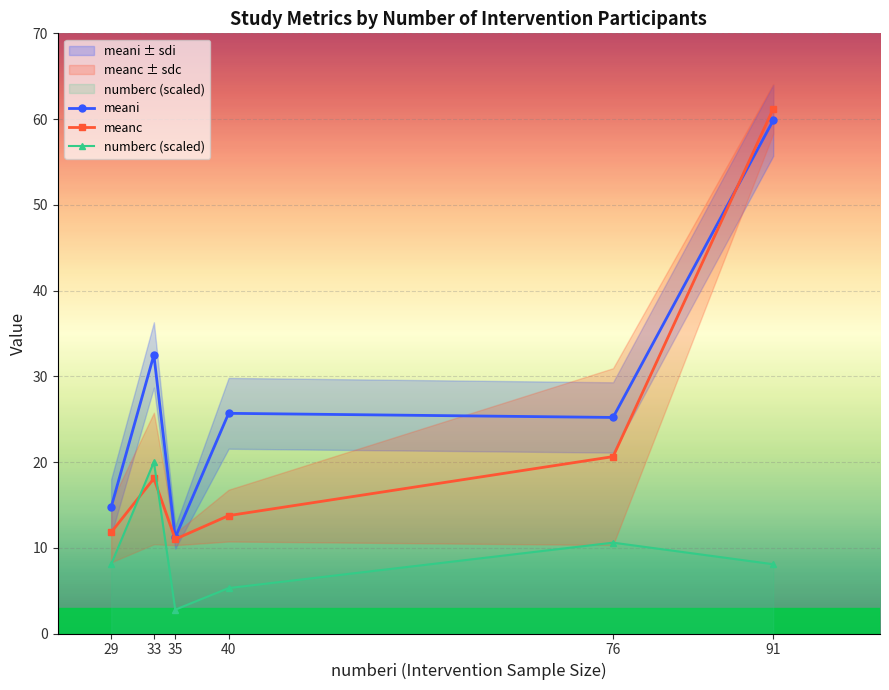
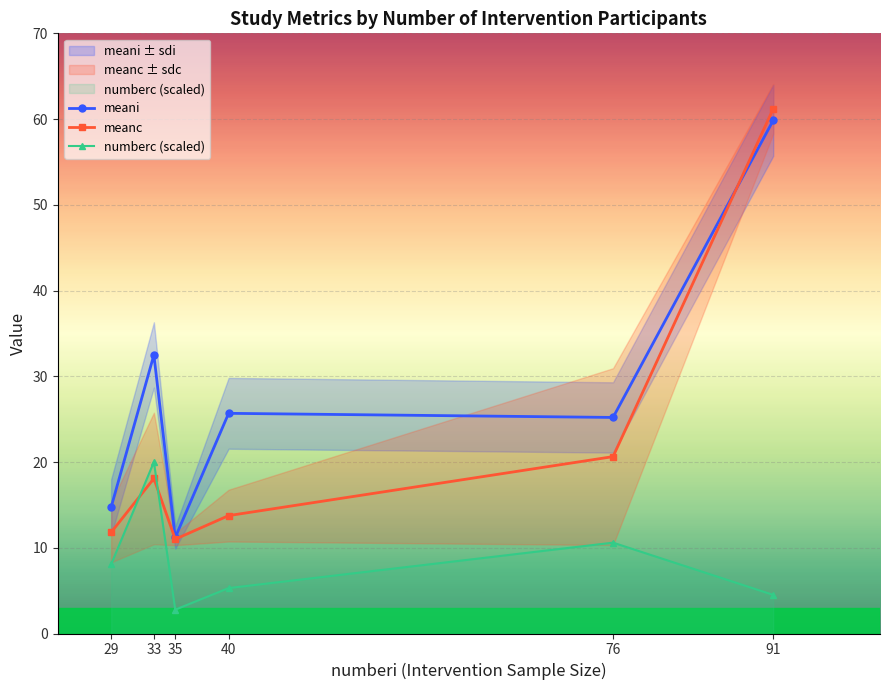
  {
    "numberc (scaled)": {
      "29": 8,
      "33": 20,
      "40": 5,
      "76": 11,
-     "91": 8
+     "91": 5
    }
  }
